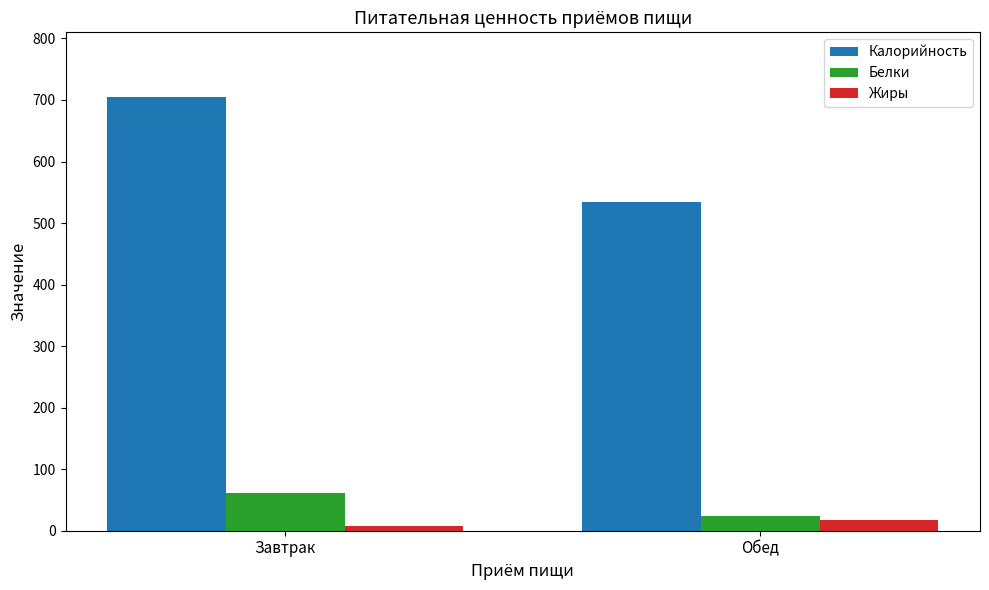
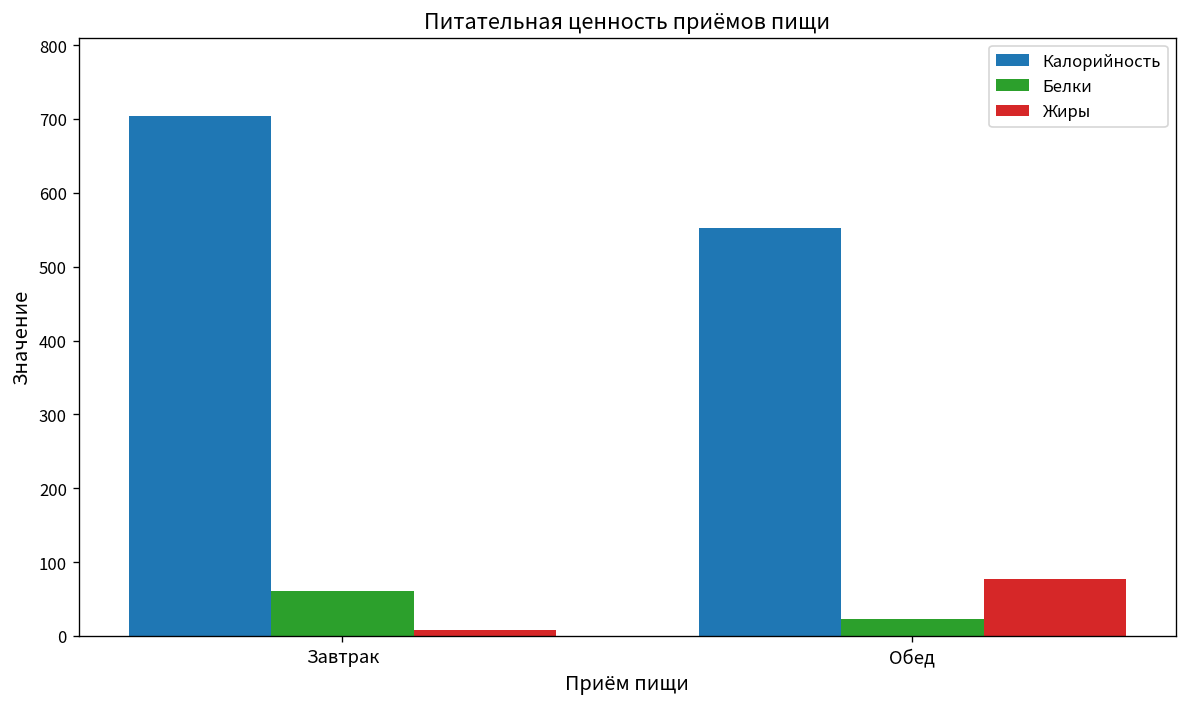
  {
    "Калорийность": {
      "Завтрак": 700,
-     "Обед": 530
+     "Обед": 550
    },
    "Белки": {
      "Завтрак": 60,
      "Обед": 20
    },
    "Жиры": {
      "Завтрак": 10,
-     "Обед": 20
+     "Обед": 80
    }
  }
